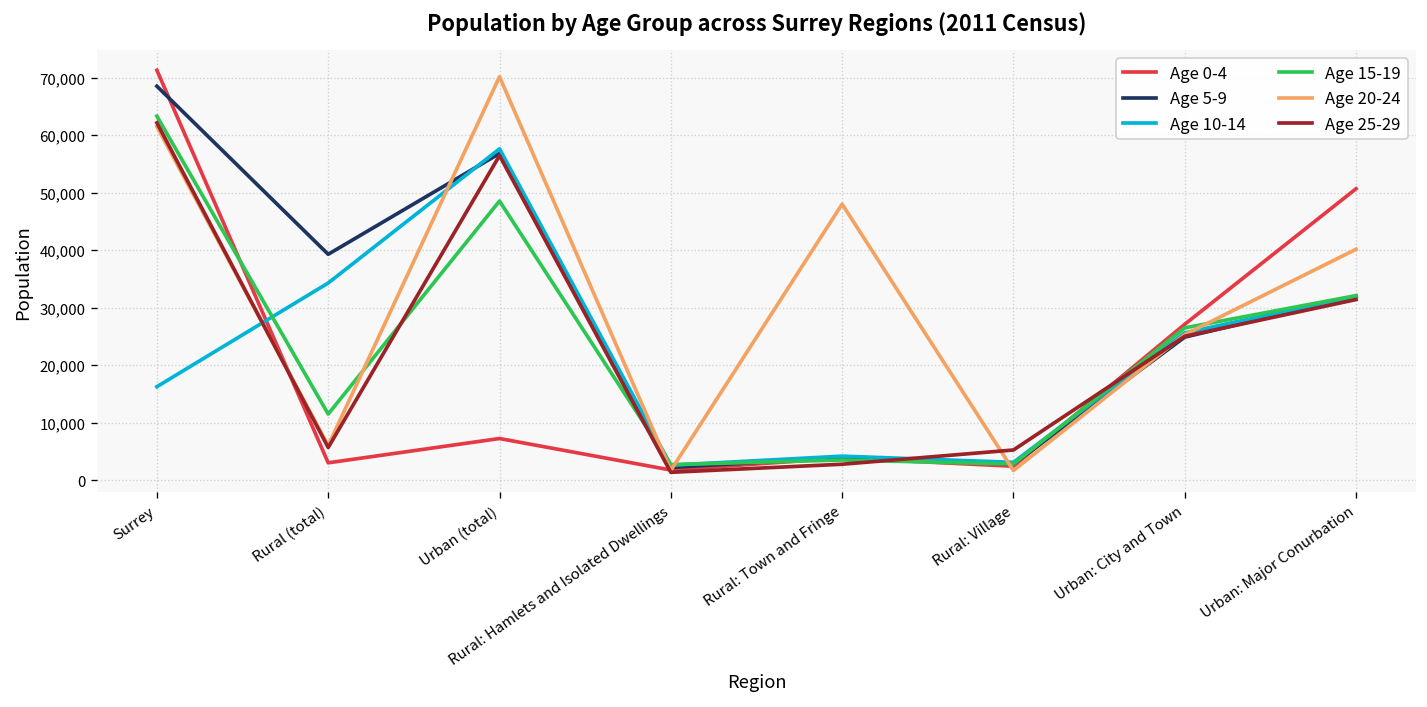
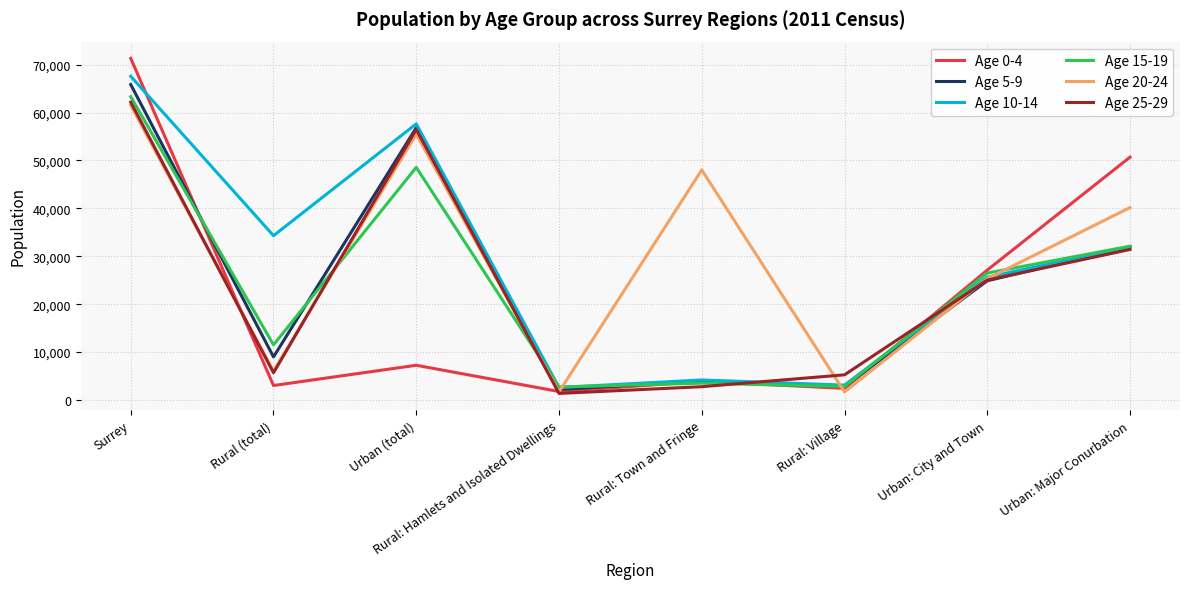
  {
    "Age 0-4": {
      "Surrey": "71,000",
      "Rural (total)": "3,000",
      "Urban (total)": "7,000",
      "Urban: City and Town": "27,000",
      "Urban: Major Conurbation": "51,000"
    },
    "Age 5-9": {
-     "Surrey": "69,000",
-     "Rural (total)": "39,000"
+     "Surrey": "66,000",
+     "Rural (total)": "9,000"
    },
    "Age 10-14": {
-     "Surrey": "16,000",
+     "Surrey": "68,000",
      "Rural (total)": "34,000",
      "Urban (total)": "58,000"
    },
    "Age 15-19": {
      "Surrey": "63,000",
      "Rural (total)": "12,000",
      "Urban (total)": "49,000",
      "Urban: City and Town": "27,000"
    },
    "Age 20-24": {
      "Surrey": "62,000",
-     "Urban (total)": "70,000",
+     "Urban (total)": "55,000",
      "Rural: Town and Fringe": "48,000",
      "Rural: Village": "2,000",
      "Urban: Major Conurbation": "40,000"
    },
    "Age 25-29": {
      "Surrey": "62,000",
      "Rural: Town and Fringe": "3,000",
      "Rural: Village": "5,000"
    }
  }
